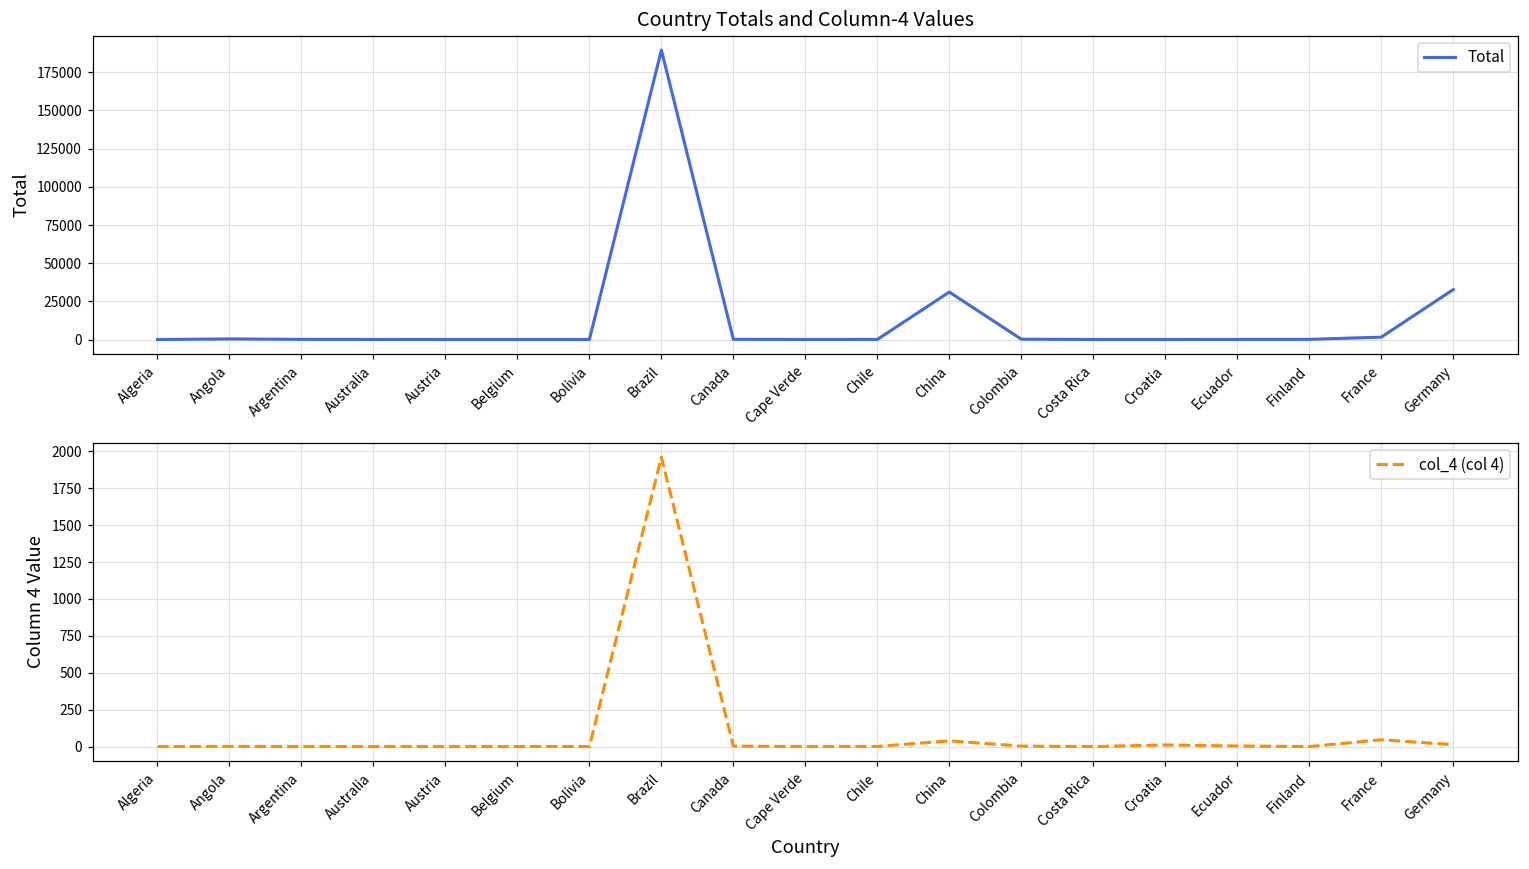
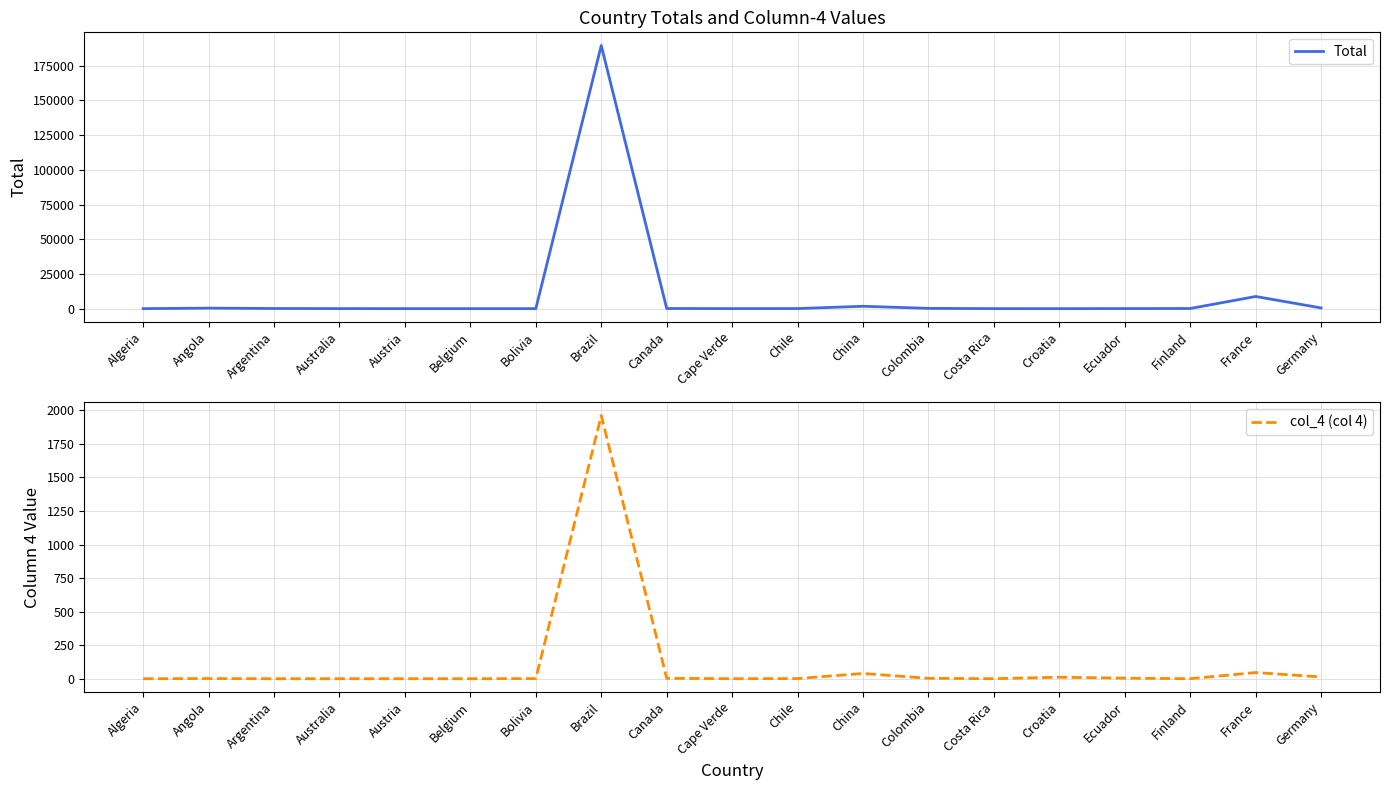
  {
    "Country Totals and Column-4 Values": {
      "Algeria": 0,
      "Angola": 0,
      "Argentina": 0,
      "Australia": 0,
      "Austria": 0,
      "Belgium": 0,
      "Bolivia": 0,
      "Brazil": 190000,
      "Canada": 0,
      "Cape Verde": 0,
      "Chile": 0,
-     "China": 31000,
+     "China": 2000,
      "Colombia": 0,
      "Costa Rica": 0,
      "Croatia": 0,
      "Ecuador": 0,
      "Finland": 0,
-     "France": 2000,
-     "Germany": 33000
+     "France": 9000,
+     "Germany": 1000
    }
  }
